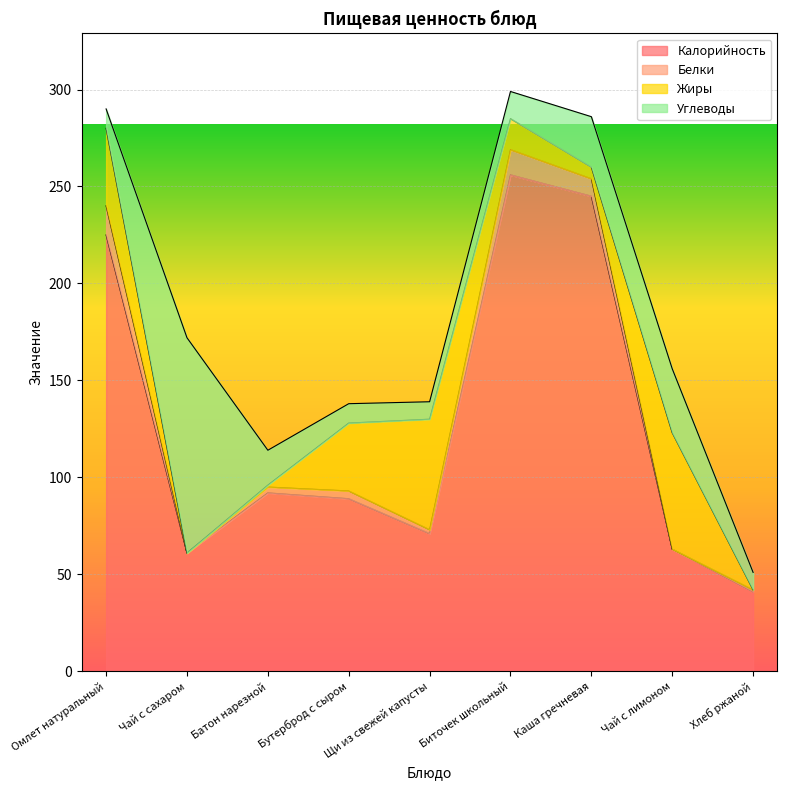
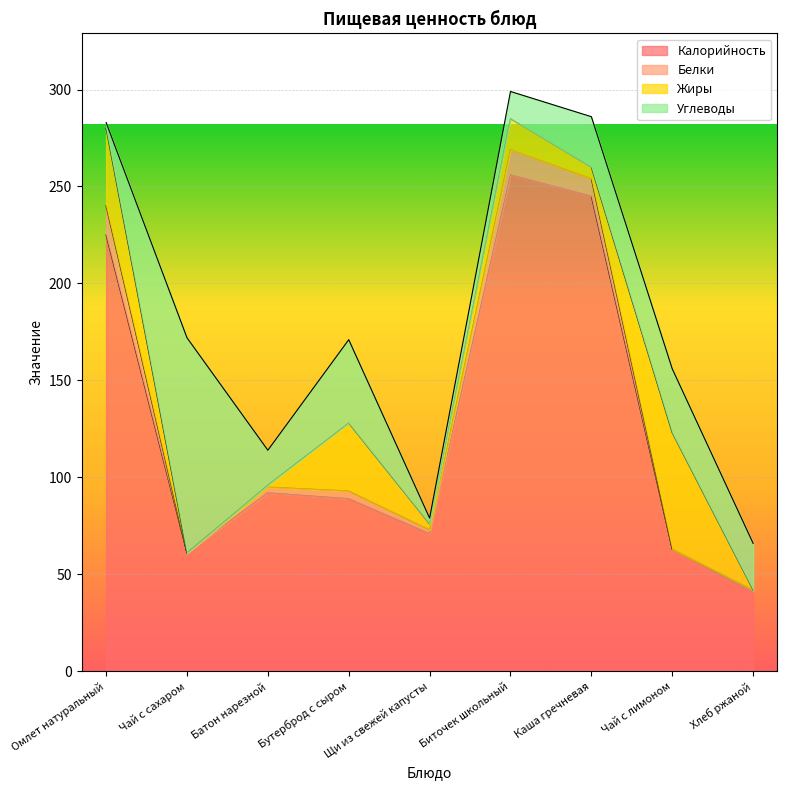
  {
    "Жиры": {
      "Омлет натуральный": 40,
      "Бутерброд с сыром": 35,
-     "Щи из свежей капусты": 57,
+     "Щи из свежей капусты": 3,
      "Биточек школьный": 16,
      "Каша гречневая": 6,
      "Чай с лимоном": 60
    },
    "Углеводы": {
-     "Омлет натуральный": 10,
+     "Омлет натуральный": 3,
      "Чай с сахаром": 111,
      "Батон нарезной": 18,
-     "Бутерброд с сыром": 10,
-     "Щи из свежей капусты": 9,
+     "Бутерброд с сыром": 43,
+     "Щи из свежей капусты": 3,
      "Биточек школьный": 14,
      "Каша гречневая": 26,
      "Чай с лимоном": 33,
-     "Хлеб ржаной": 9
+     "Хлеб ржаной": 24
    }
  }
